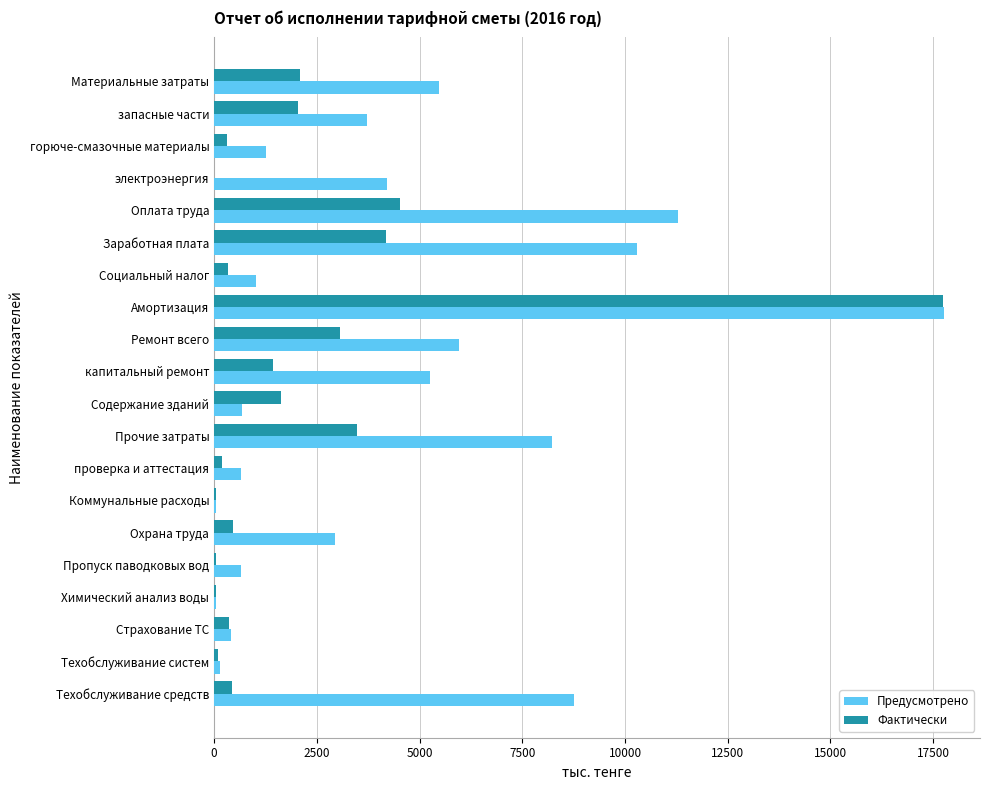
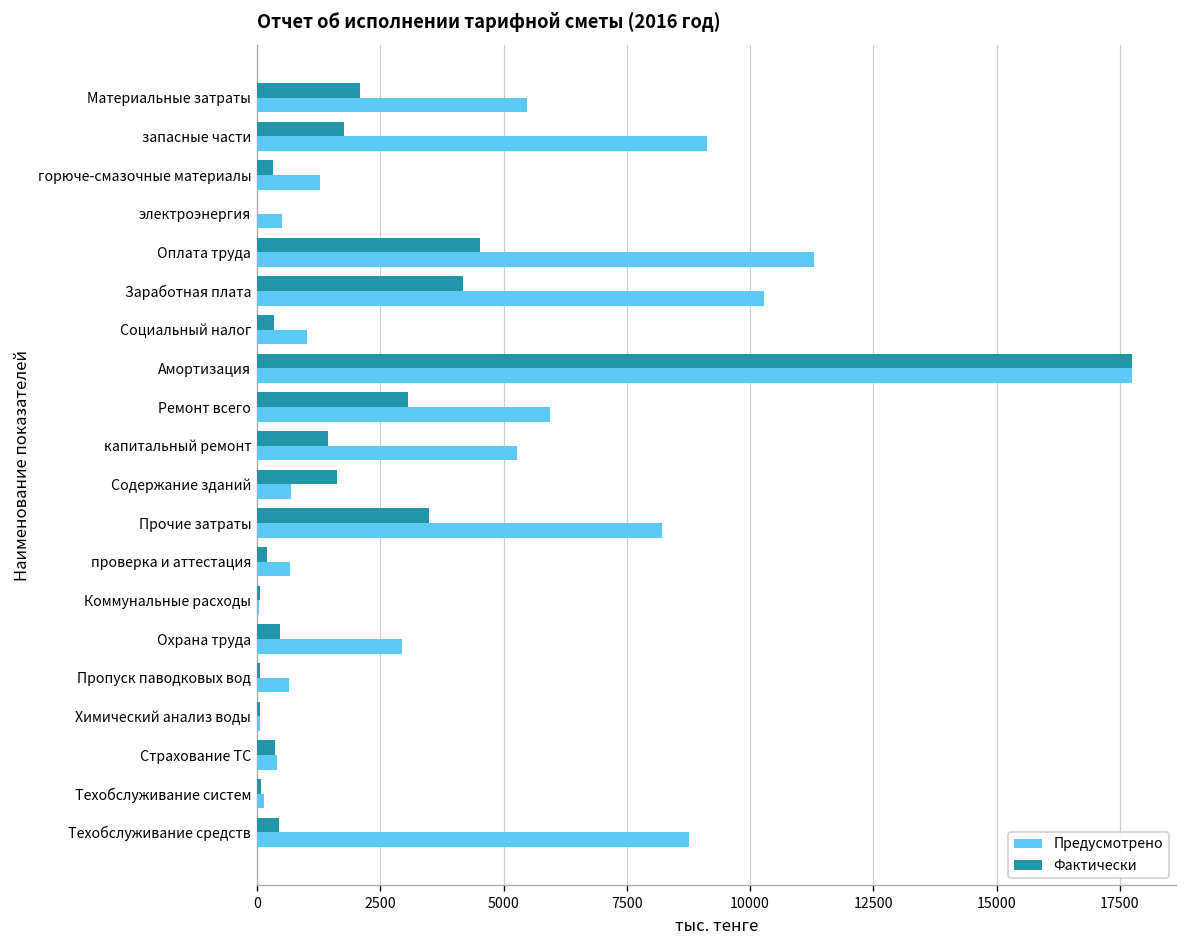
  {
    "Предусмотрено": {
      "Материальные затраты": 5500,
-     "запасные части": 3700,
+     "запасные части": 9100,
      "горюче-смазочные материалы": 1300,
-     "электроэнергия": 4200,
+     "электроэнергия": 500,
      "Оплата труда": 11300,
      "Заработная плата": 10300,
      "Социальный налог": 1000,
      "Амортизация": 17800,
      "Ремонт всего": 6000,
      "капитальный ремонт": 5300,
      "Содержание зданий": 700,
      "Прочие затраты": 8200,
      "проверка и аттестация": 700,
      "Охрана труда": 2900,
      "Пропуск паводковых вод": 700,
      "Страхование ТС": 400,
      "Техобслуживание систем": 100,
      "Техобслуживание средств": 8800
    },
    "Фактически": {
      "Материальные затраты": 2100,
-     "запасные части": 2000,
+     "запасные части": 1800,
      "горюче-смазочные материалы": 300,
      "электроэнергия": 0,
      "Оплата труда": 4500,
      "Заработная плата": 4200,
      "Социальный налог": 300,
      "Амортизация": 17700,
      "Ремонт всего": 3100,
      "капитальный ремонт": 1400,
      "Содержание зданий": 1600,
      "Прочие затраты": 3500,
      "проверка и аттестация": 200,
      "Охрана труда": 500,
      "Страхование ТС": 400,
      "Техобслуживание систем": 100,
      "Техобслуживание средств": 400
    }
  }
